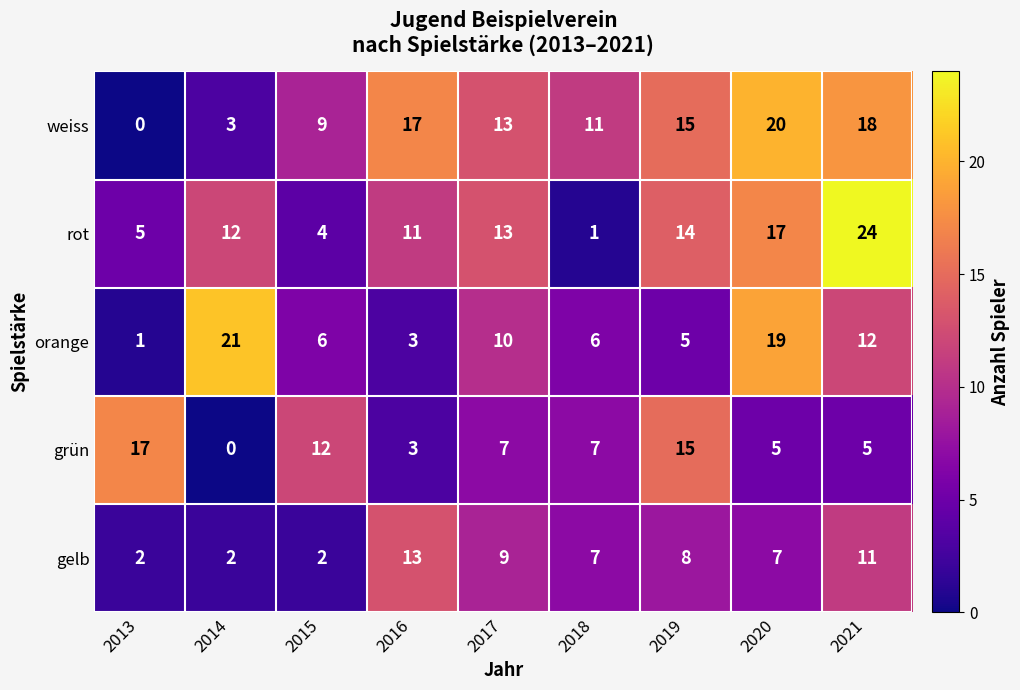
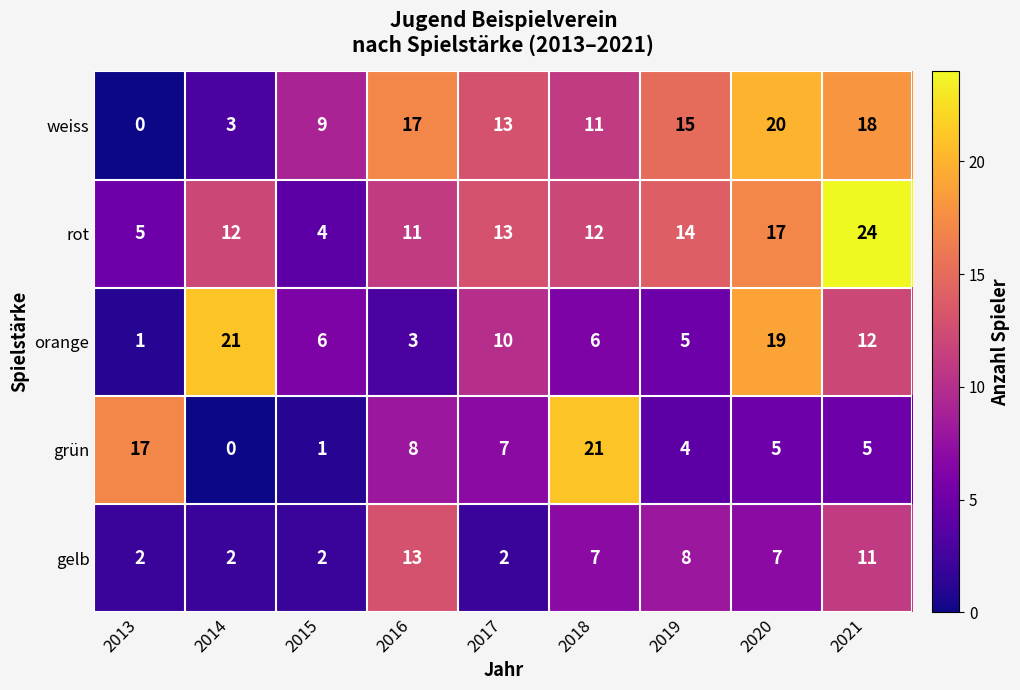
  {
    "weiss": {
      "2013": 0,
      "2014": 3,
      "2015": 9,
      "2016": 17,
      "2017": 13,
      "2018": 11,
      "2019": 15,
      "2020": 20,
      "2021": 18
    },
    "rot": {
      "2013": 5,
      "2014": 12,
      "2015": 4,
      "2016": 11,
      "2017": 13,
-     "2018": 1,
+     "2018": 12,
      "2019": 14,
      "2020": 17,
      "2021": 24
    },
    "orange": {
      "2013": 1,
      "2014": 21,
      "2015": 6,
      "2016": 3,
      "2017": 10,
      "2018": 6,
      "2019": 5,
      "2020": 19,
      "2021": 12
    },
    "grün": {
      "2013": 17,
      "2014": 0,
-     "2015": 12,
-     "2016": 3,
+     "2015": 1,
+     "2016": 8,
      "2017": 7,
-     "2018": 7,
-     "2019": 15,
+     "2018": 21,
+     "2019": 4,
      "2020": 5,
      "2021": 5
    },
    "gelb": {
      "2013": 2,
      "2014": 2,
      "2015": 2,
      "2016": 13,
-     "2017": 9,
+     "2017": 2,
      "2018": 7,
      "2019": 8,
      "2020": 7,
      "2021": 11
    }
  }
